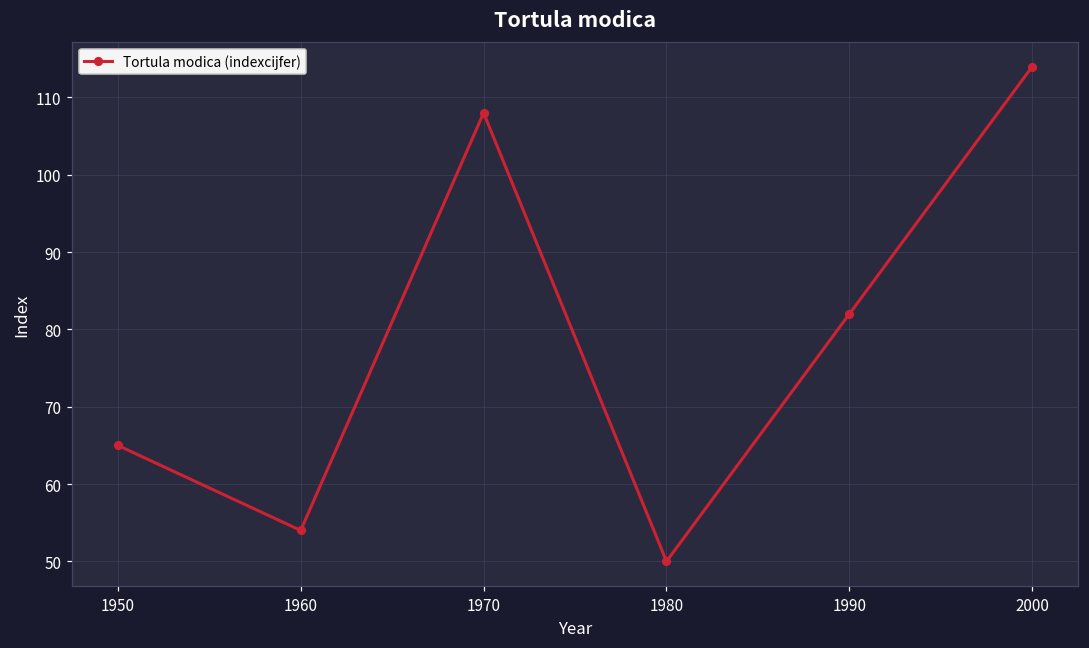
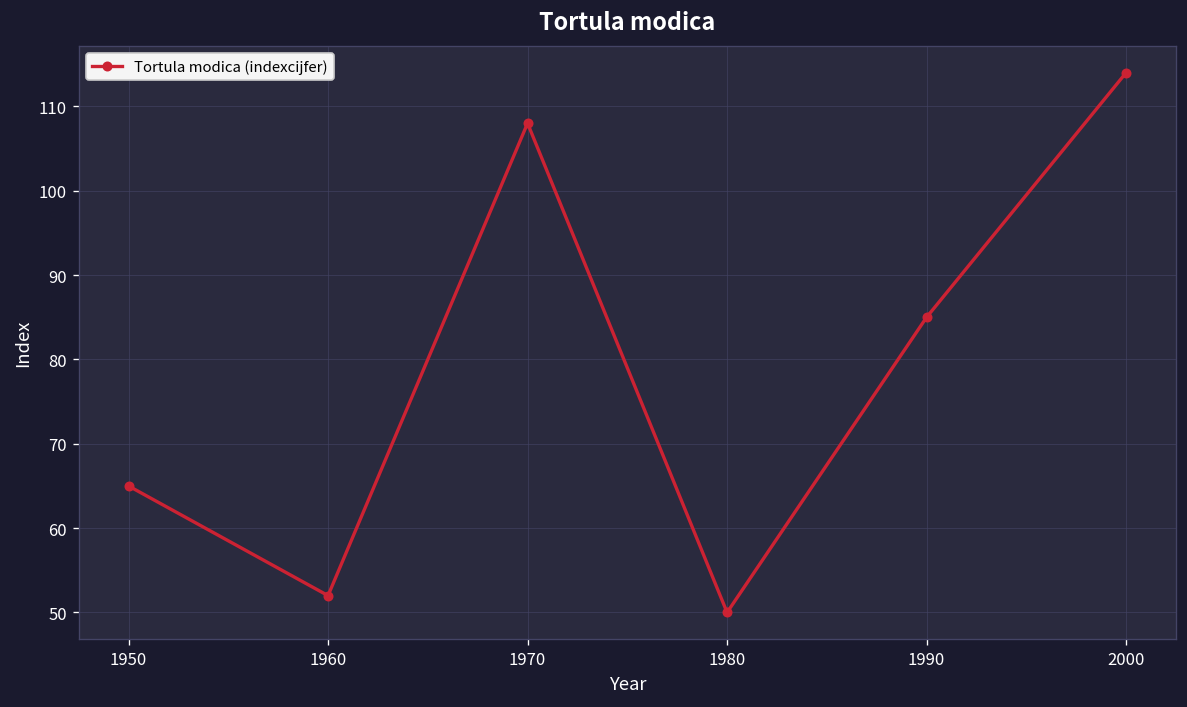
  {
    "1950": 65,
-   "1960": 54,
+   "1960": 52,
    "1970": 108,
    "1980": 50,
-   "1990": 82,
+   "1990": 85,
    "2000": 114
  }
